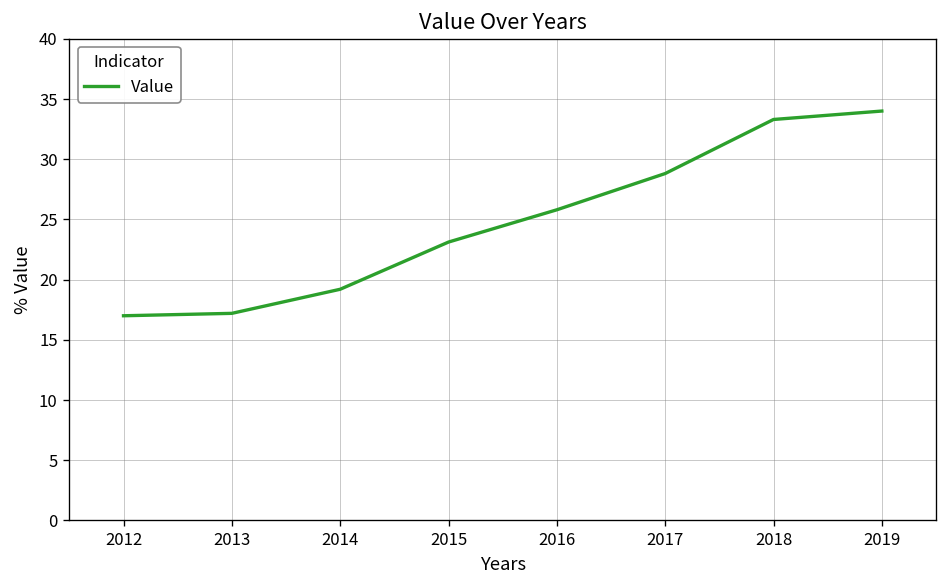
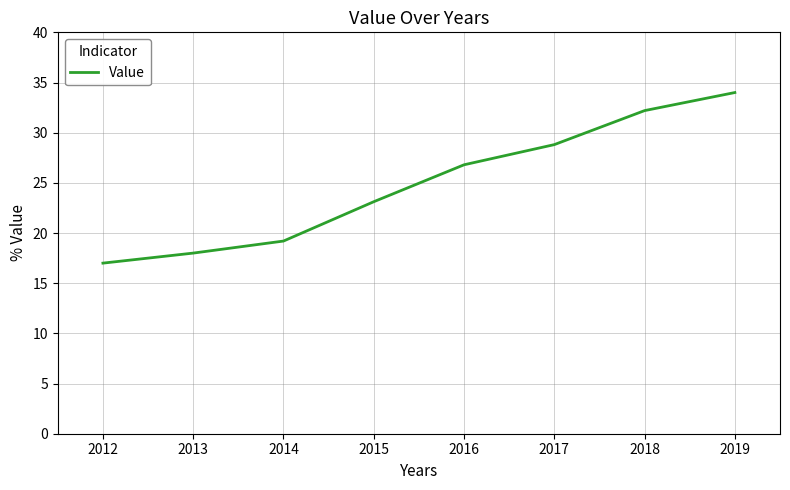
  {
    "2012": 17.0,
-   "2013": 17.2,
+   "2013": 18.0,
    "2014": 19.2,
    "2015": 23.1,
-   "2016": 25.8,
+   "2016": 26.8,
    "2017": 28.8,
-   "2018": 33.3,
+   "2018": 32.2,
    "2019": 34.0
  }
